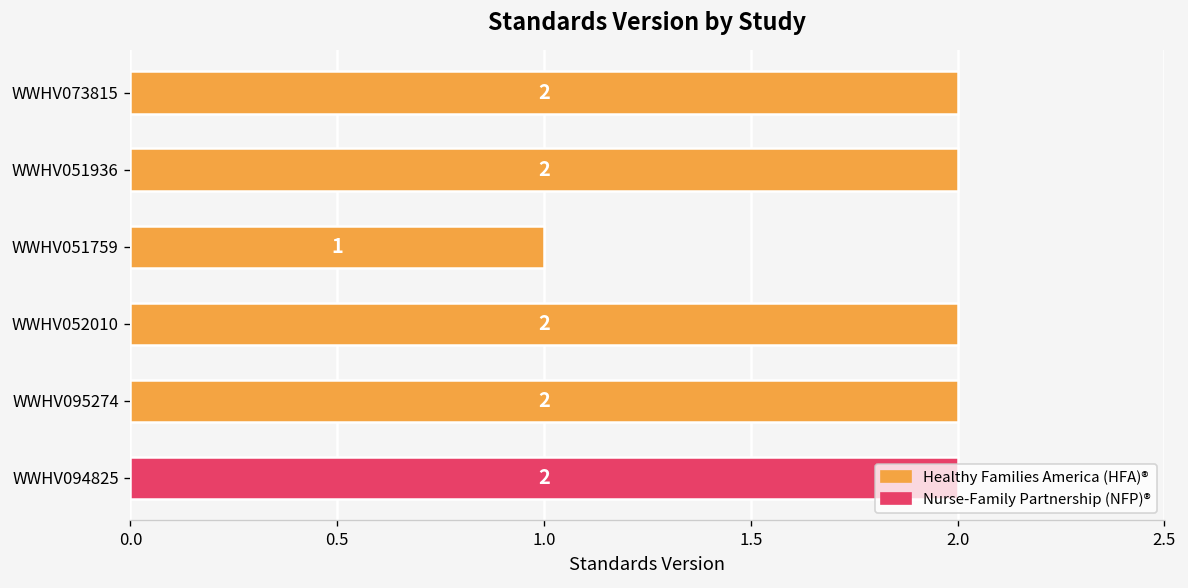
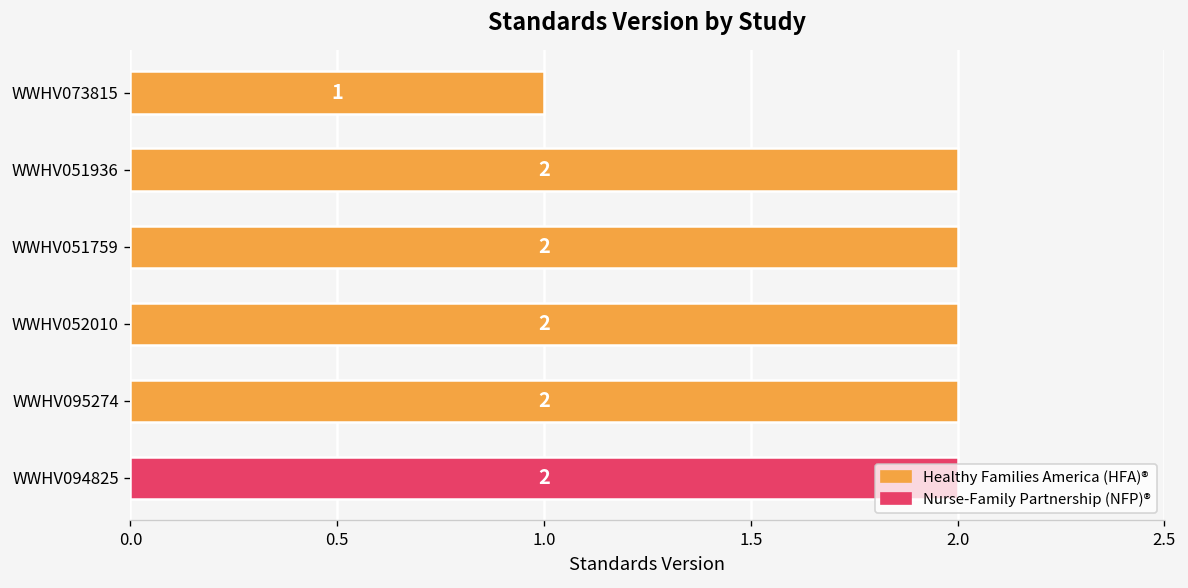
  {
-   "WWHV073815": 2,
+   "WWHV073815": 1,
    "WWHV051936": 2,
-   "WWHV051759": 1,
+   "WWHV051759": 2,
    "WWHV052010": 2,
    "WWHV095274": 2
  }
